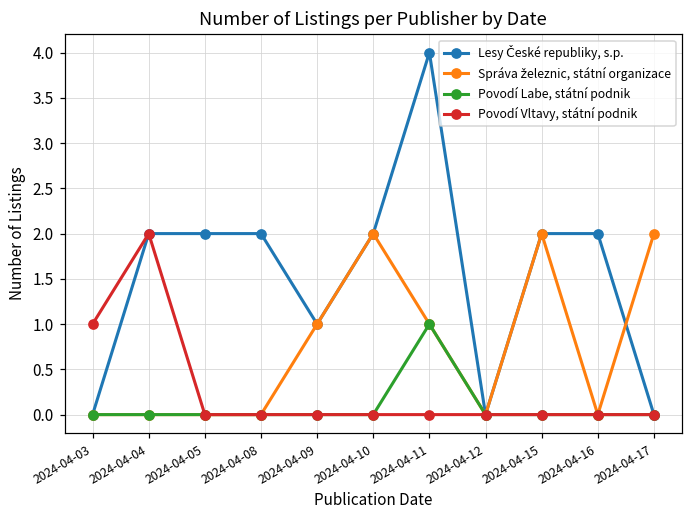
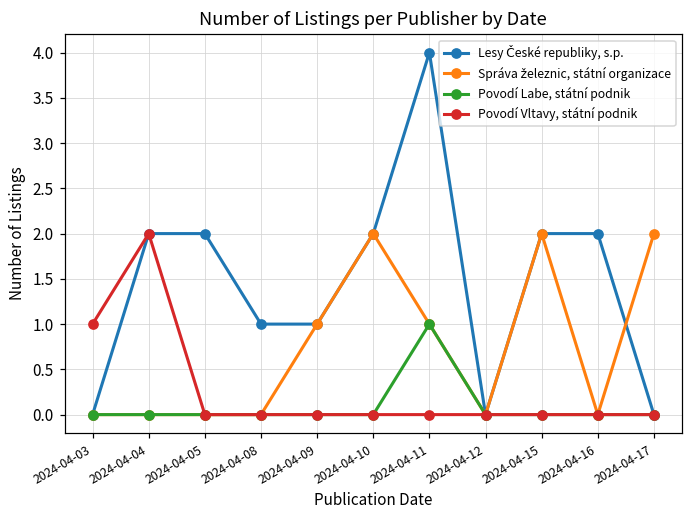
  {
    "Lesy České republiky, s.p.": {
      "2024-04-05": 2,
-     "2024-04-08": 2,
+     "2024-04-08": 1,
      "2024-04-11": 4,
      "2024-04-16": 2
    },
    "Správa železnic, státní organizace": {
      "2024-04-17": 2
    },
    "Povodí Vltavy, státní podnik": {
      "2024-04-03": 1,
      "2024-04-11": 0
    }
  }
